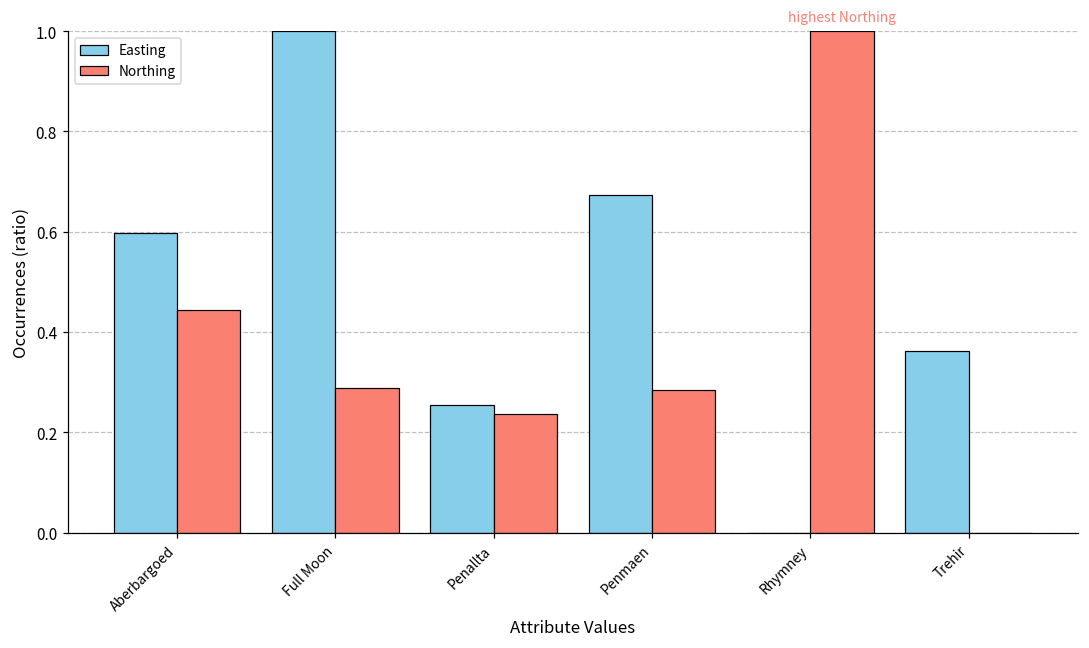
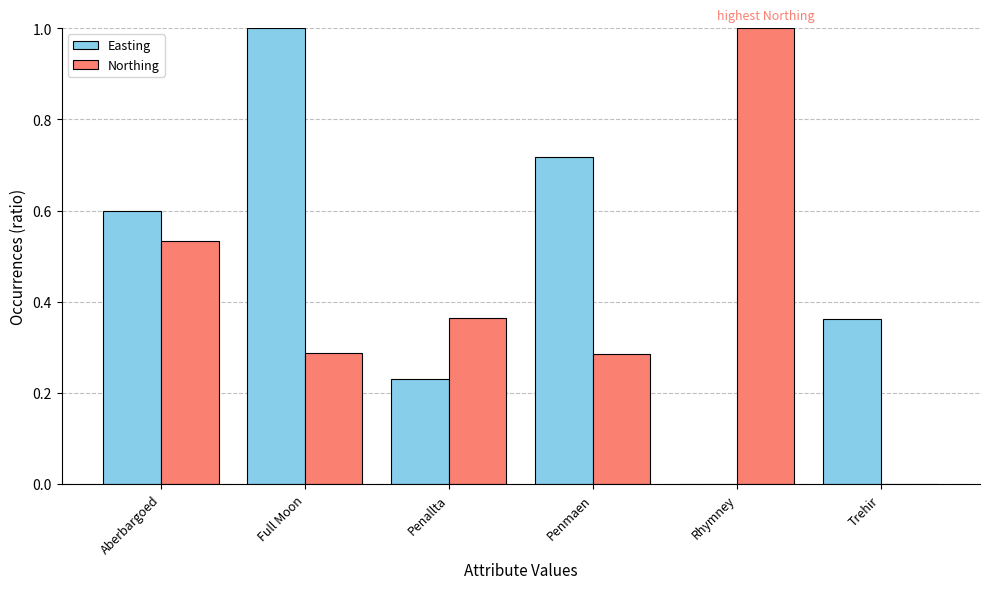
  {
    "Easting": {
      "Aberbargoed": 0.60,
      "Full Moon": 1.00,
-     "Penallta": 0.25,
-     "Penmaen": 0.67,
+     "Penallta": 0.23,
+     "Penmaen": 0.72,
      "Rhymney": 0.00,
      "Trehir": 0.36
    },
    "Northing": {
-     "Aberbargoed": 0.44,
+     "Aberbargoed": 0.53,
      "Full Moon": 0.29,
-     "Penallta": 0.24,
+     "Penallta": 0.36,
      "Penmaen": 0.28,
      "Rhymney": 1.00,
      "Trehir": 0.00
    }
  }
